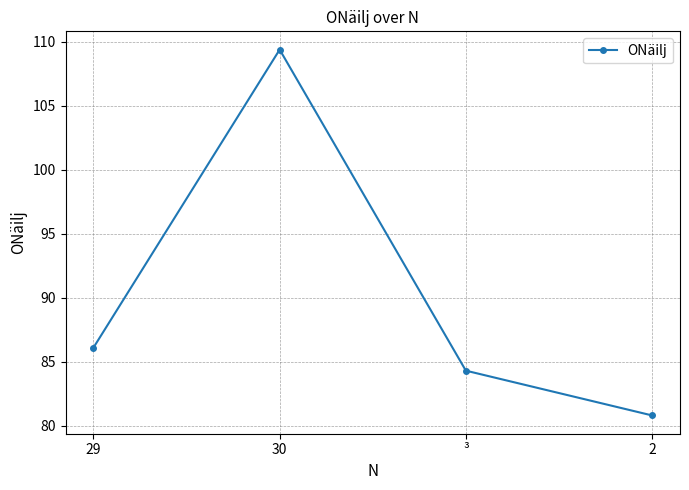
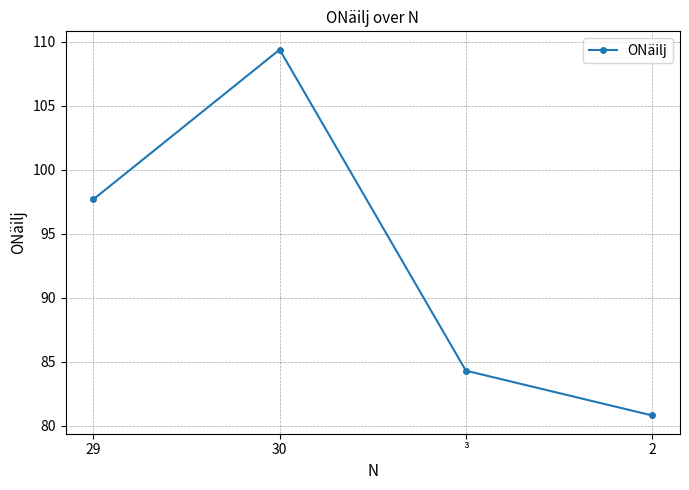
  {
-   "29": 86.1,
+   "29": 97.7,
    "30": 109.4,
    "³": 84.3,
    "2": 80.8
  }
